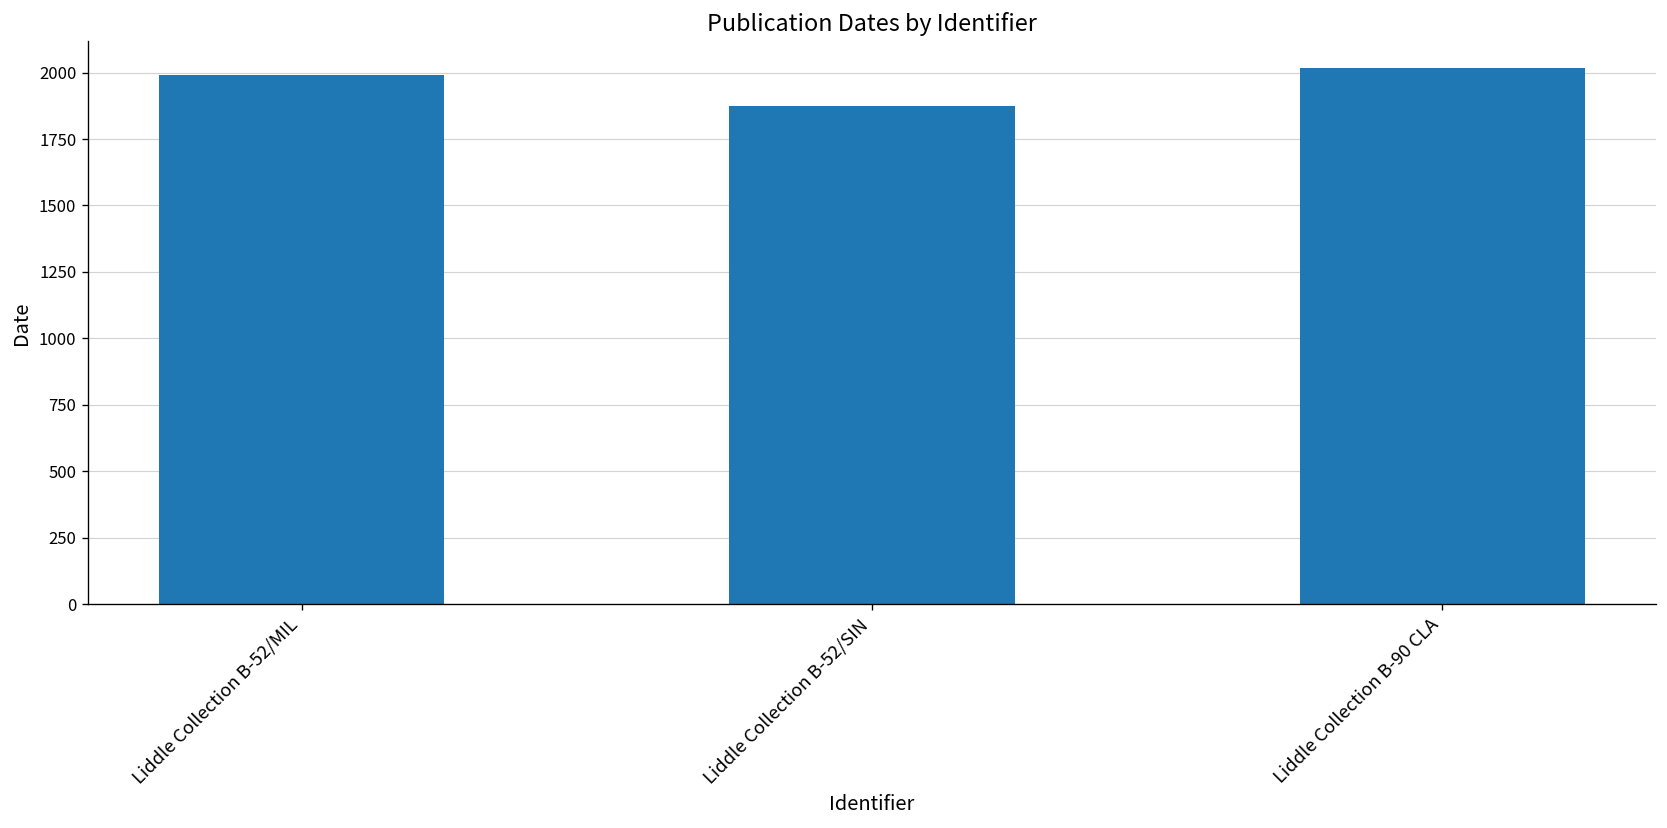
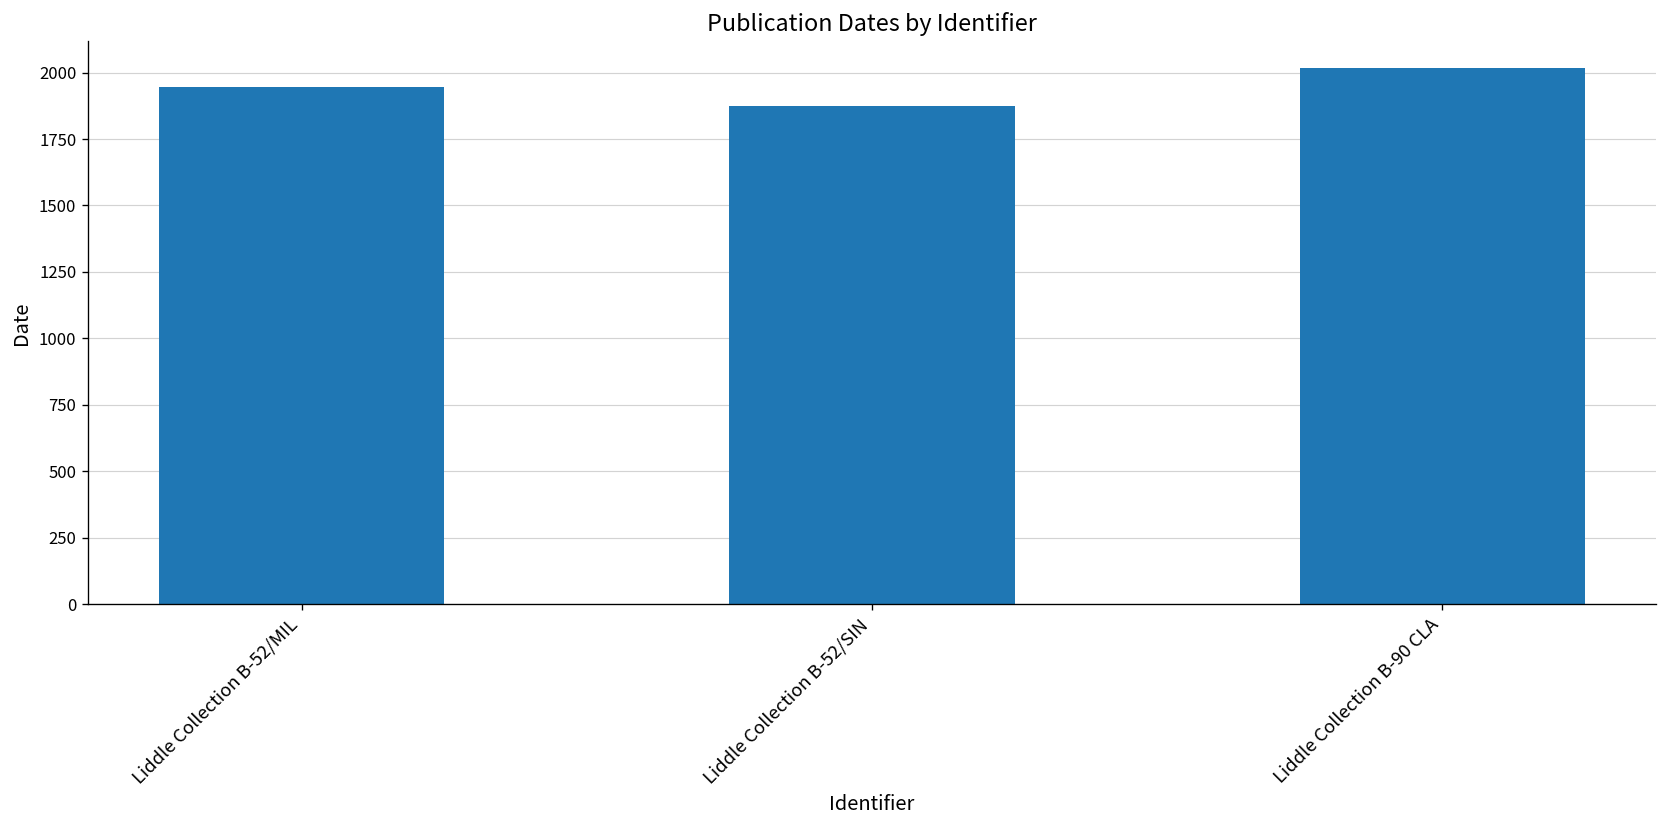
  {
-   "Liddle Collection B-52/MIL": 1990,
+   "Liddle Collection B-52/MIL": 1950,
    "Liddle Collection B-52/SIN": 1870,
    "Liddle Collection B-90 CLA": 2020
  }
